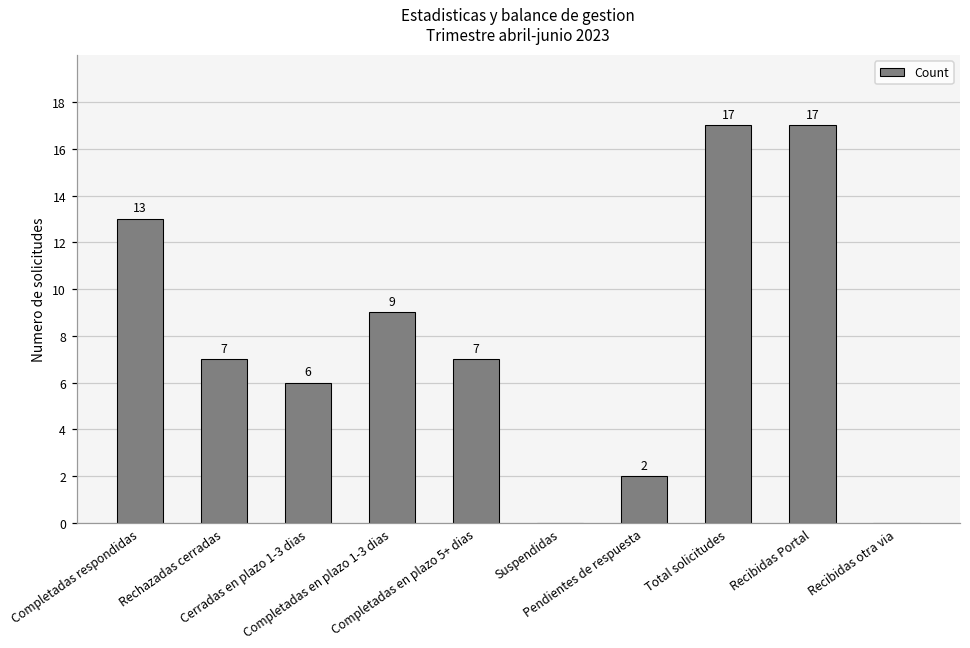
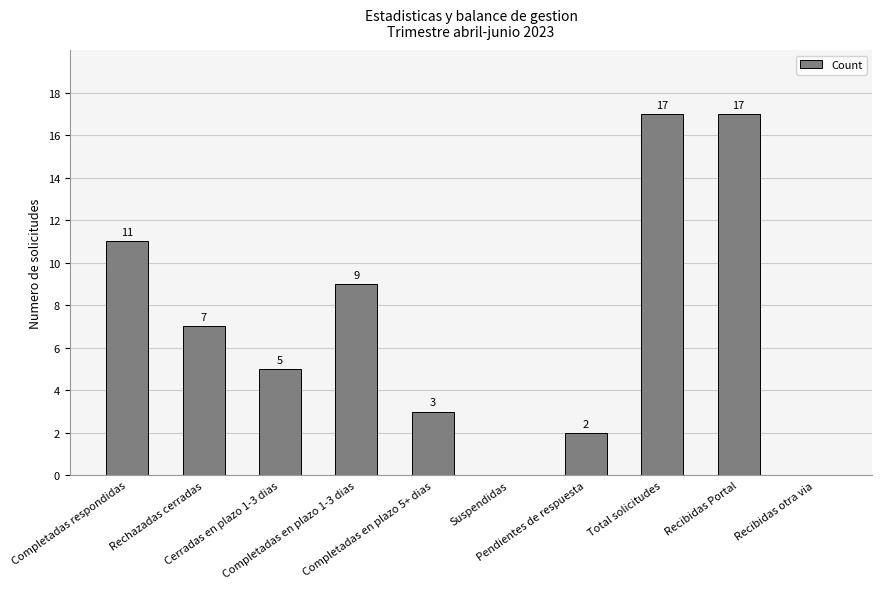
  {
-   "Completadas respondidas": 13,
+   "Completadas respondidas": 11,
    "Rechazadas cerradas": 7,
-   "Cerradas en plazo 1-3 dias": 6,
+   "Cerradas en plazo 1-3 dias": 5,
    "Completadas en plazo 1-3 dias": 9,
-   "Completadas en plazo 5+ dias": 7,
+   "Completadas en plazo 5+ dias": 3,
    "Pendientes de respuesta": 2,
    "Total solicitudes": 17,
    "Recibidas Portal": 17
  }
